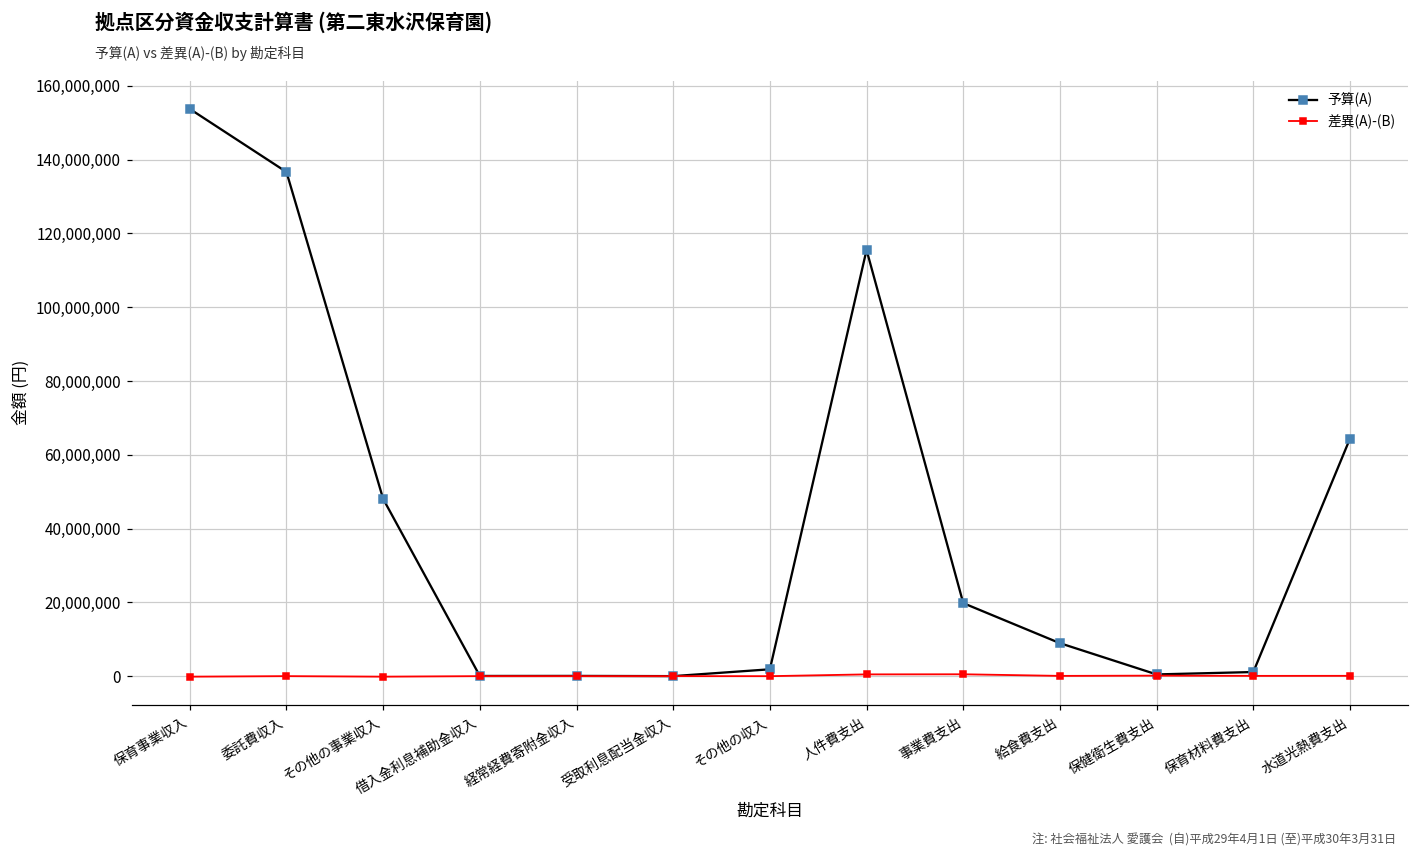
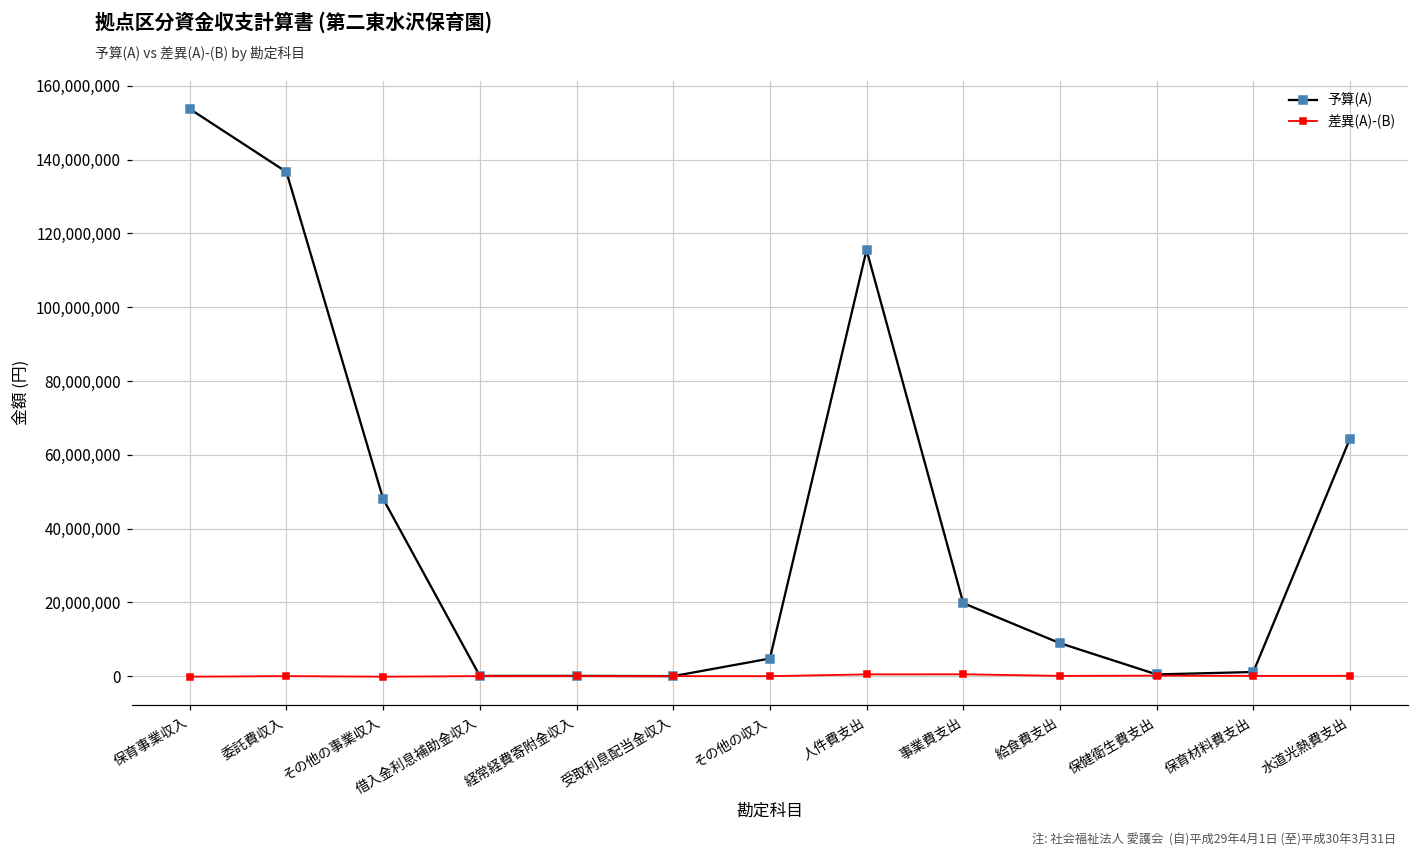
  {
    "予算(A)": {
      "保育事業収入": "154,000,000",
      "委託費収入": "137,000,000",
      "その他の事業収入": "48,000,000",
-     "その他の収入": "2,000,000",
+     "その他の収入": "5,000,000",
      "人件費支出": "116,000,000",
      "事業費支出": "20,000,000",
      "給食費支出": "9,000,000",
      "保育材料費支出": "1,000,000",
      "水道光熱費支出": "64,000,000"
    },
    "差異(A)-(B)": {
      "保育事業収入": "0",
      "委託費収入": "0",
      "その他の事業収入": "0",
      "その他の収入": "0",
      "人件費支出": "0",
      "事業費支出": "1,000,000",
      "給食費支出": "0",
      "保育材料費支出": "0",
      "水道光熱費支出": "0"
    }
  }
